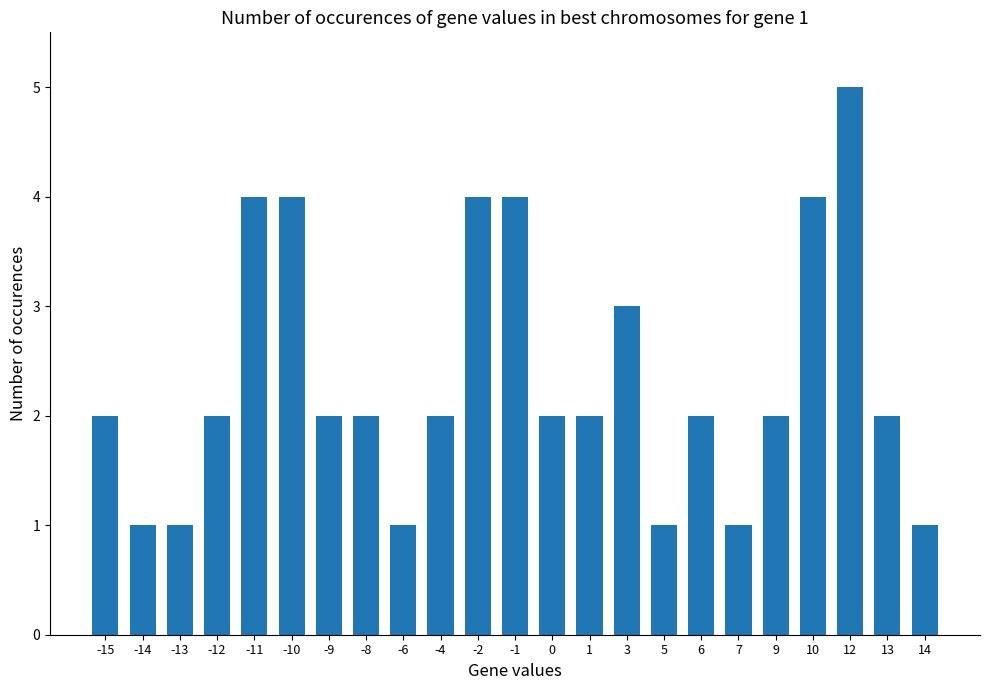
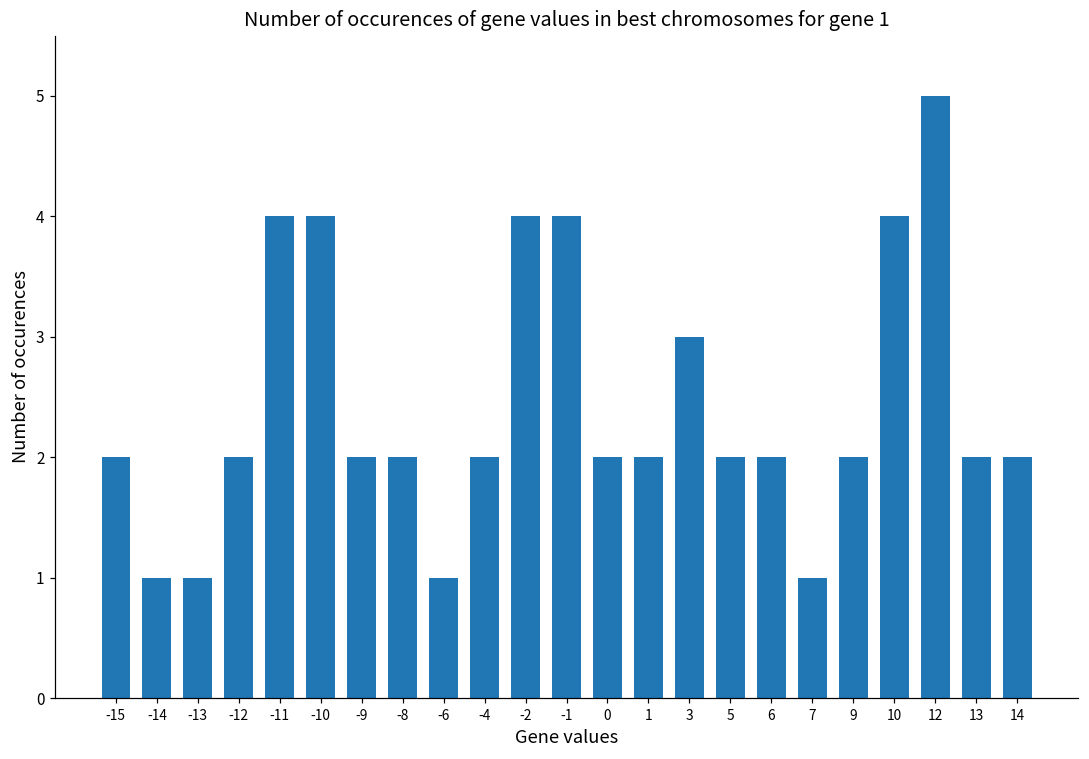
  {
    "-15": 2,
    "-14": 1,
    "-13": 1,
    "-12": 2,
    "-11": 4,
    "-10": 4,
    "-9": 2,
    "-8": 2,
    "-6": 1,
    "-4": 2,
    "-2": 4,
    "-1": 4,
    "0": 2,
    "1": 2,
    "3": 3,
-   "5": 1,
+   "5": 2,
    "6": 2,
    "7": 1,
    "9": 2,
    "10": 4,
    "12": 5,
    "13": 2,
-   "14": 1
+   "14": 2
  }
